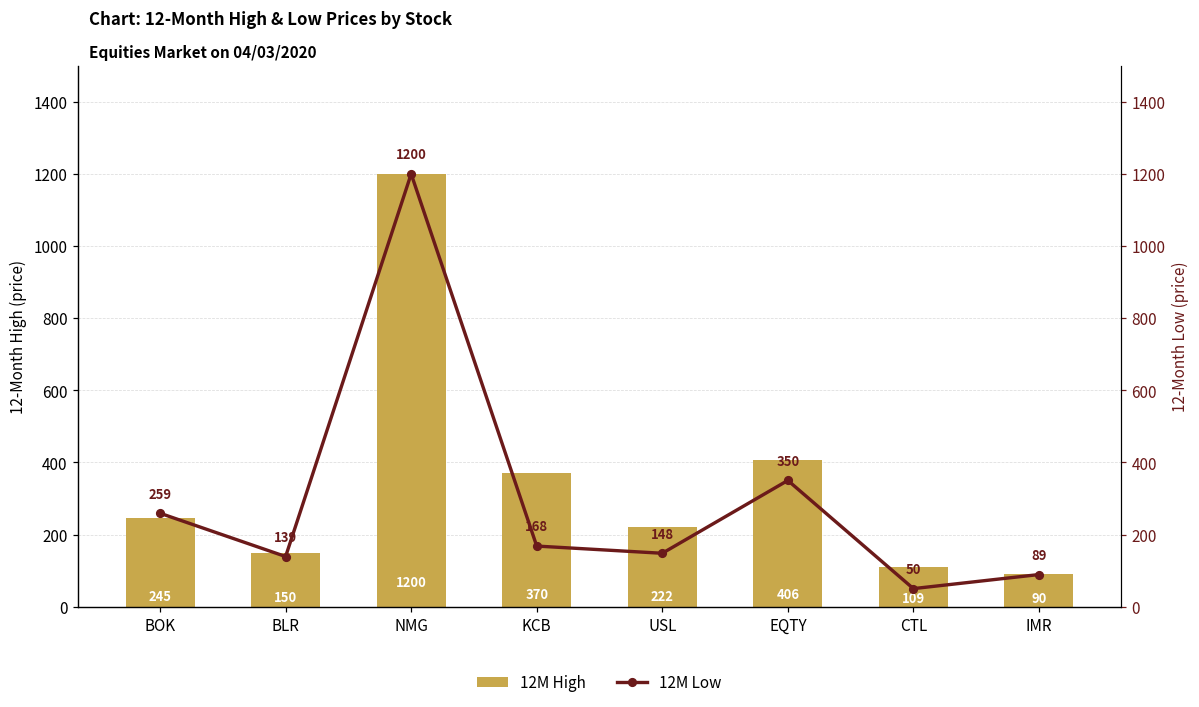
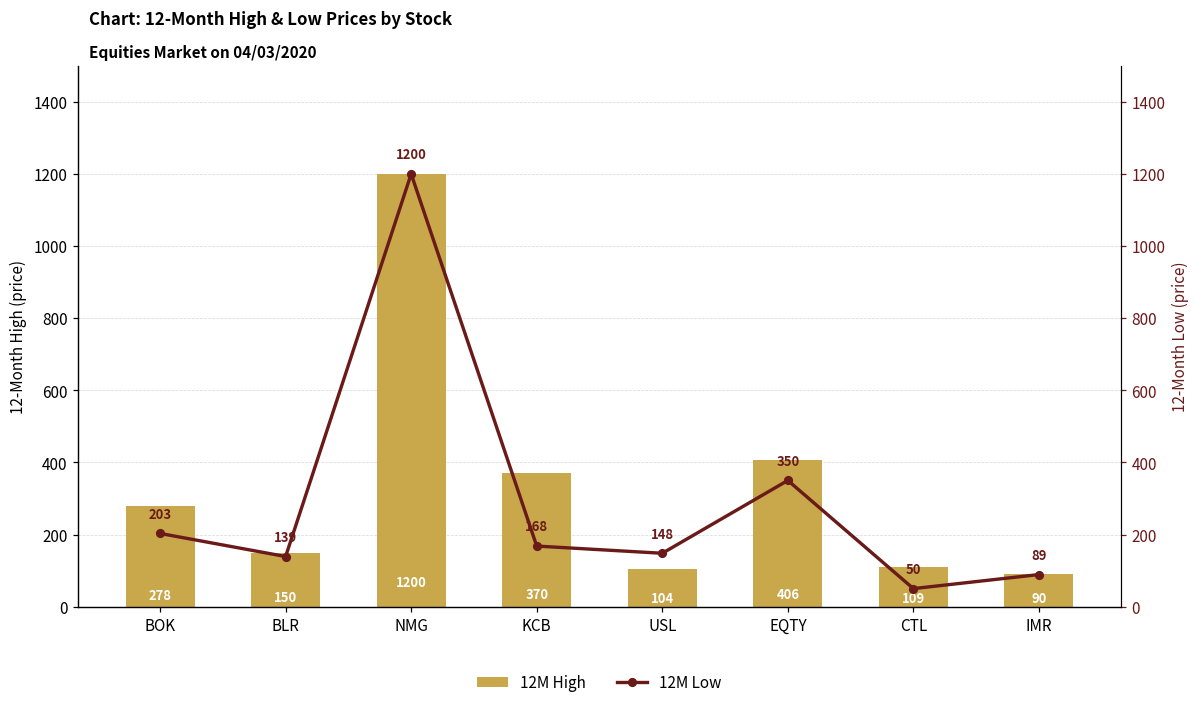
  {
    "12M High": {
-     "BOK": 245,
+     "BOK": 278,
      "BLR": 150,
      "NMG": 1200,
      "KCB": 370,
-     "USL": 222,
+     "USL": 104,
      "EQTY": 406,
      "IMR": 90
    },
    "12M Low": {
-     "BOK": 259,
+     "BOK": 203,
      "BLR": 139,
      "NMG": 1200,
      "KCB": 168,
      "USL": 148,
      "EQTY": 350,
      "CTL": 50,
      "IMR": 89
    }
  }
